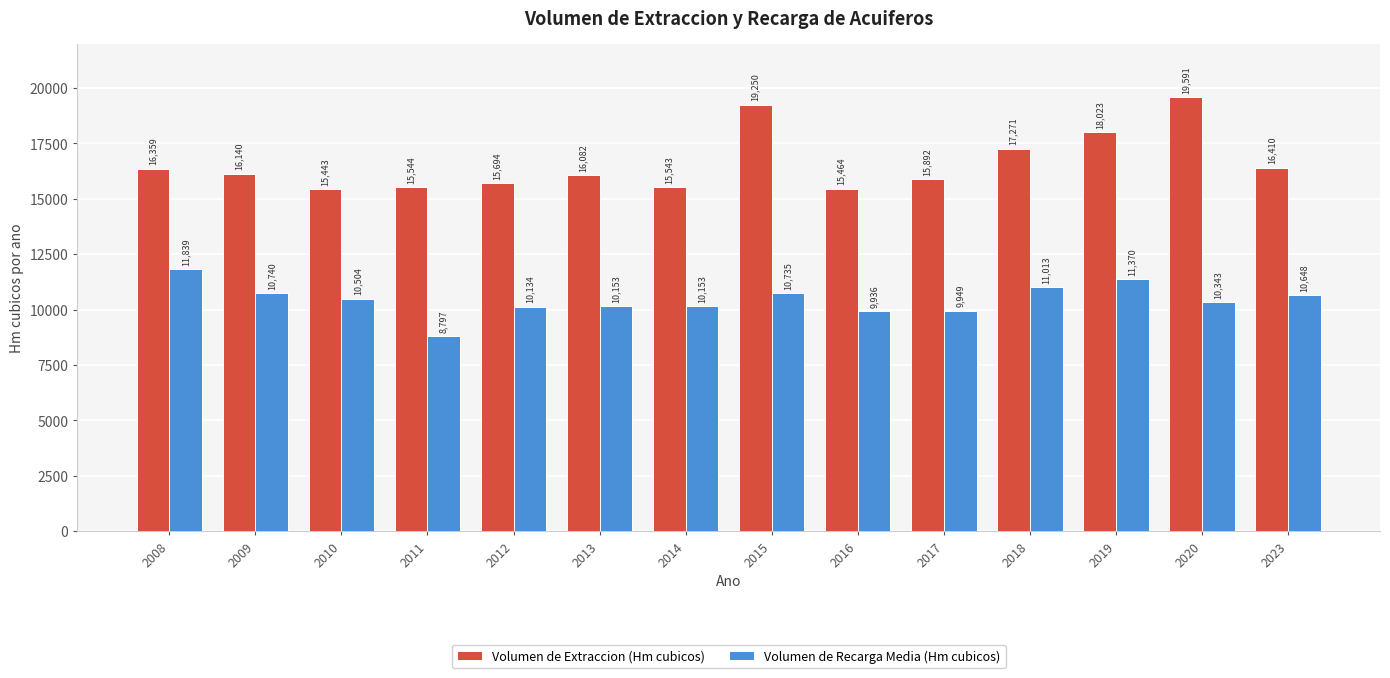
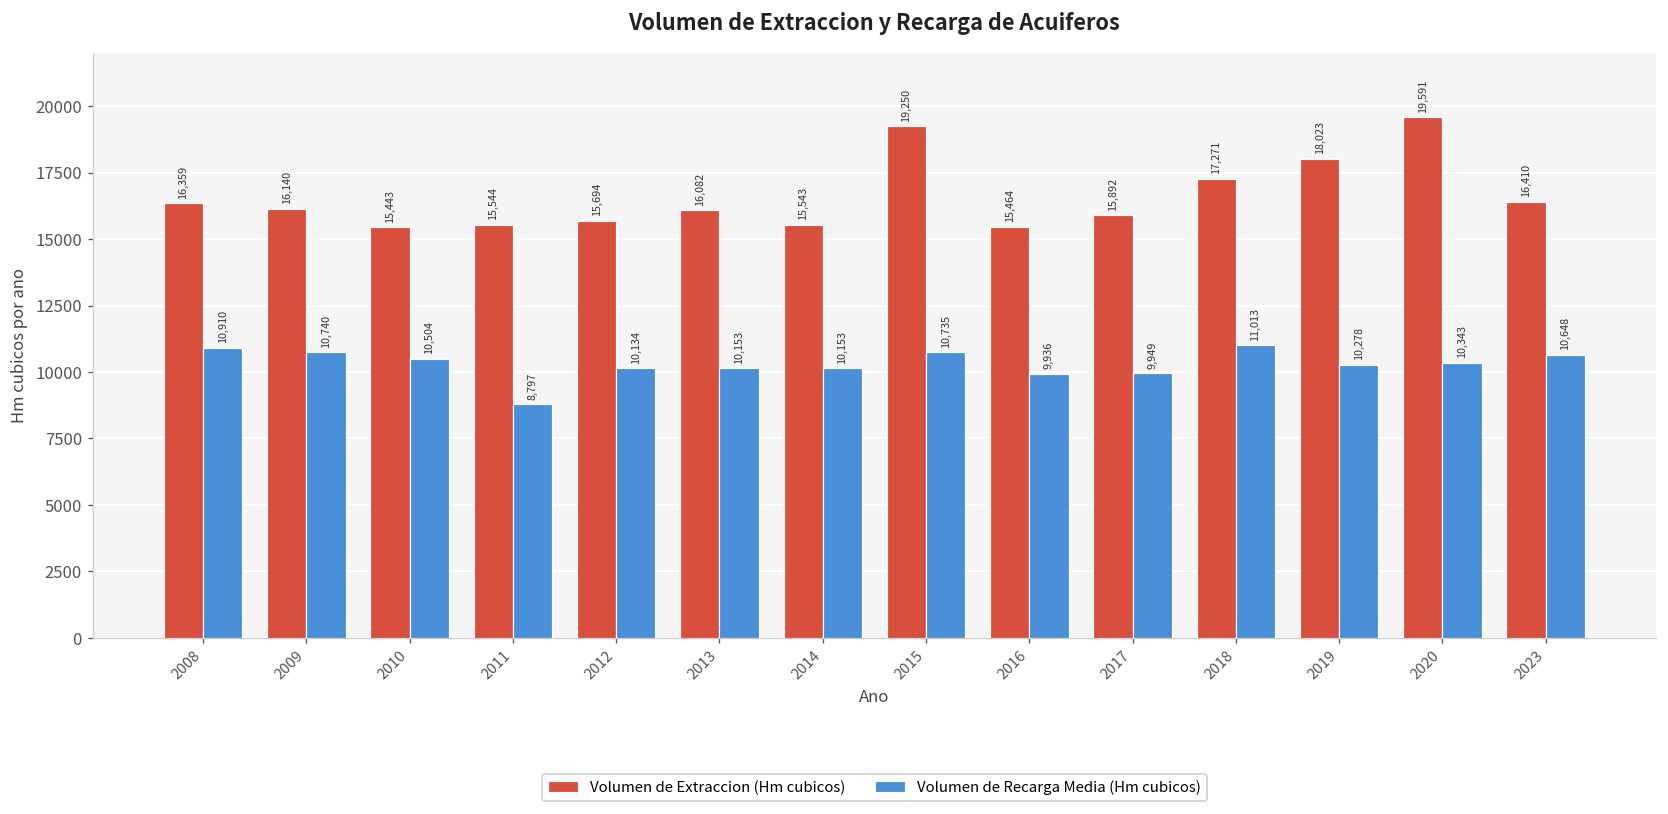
  {
    "Volumen de Extraccion (Hm cubicos)": {
      "2008": "16,359",
      "2009": "16,140",
      "2010": "15,443",
      "2011": "15,544",
      "2012": "15,694",
      "2013": "16,082",
      "2014": "15,543",
      "2015": "19,250",
      "2016": "15,464",
      "2017": "15,892",
      "2018": "17,271",
      "2019": "18,023",
      "2020": "19,591",
      "2023": "16,410"
    },
    "Volumen de Recarga Media (Hm cubicos)": {
-     "2008": "11,839",
+     "2008": "10,910",
      "2009": "10,740",
      "2010": "10,504",
      "2011": "8,797",
      "2012": "10,134",
      "2013": "10,153",
      "2014": "10,153",
      "2015": "10,735",
      "2016": "9,936",
      "2017": "9,949",
      "2018": "11,013",
-     "2019": "11,370",
+     "2019": "10,278",
      "2020": "10,343",
      "2023": "10,648"
    }
  }
